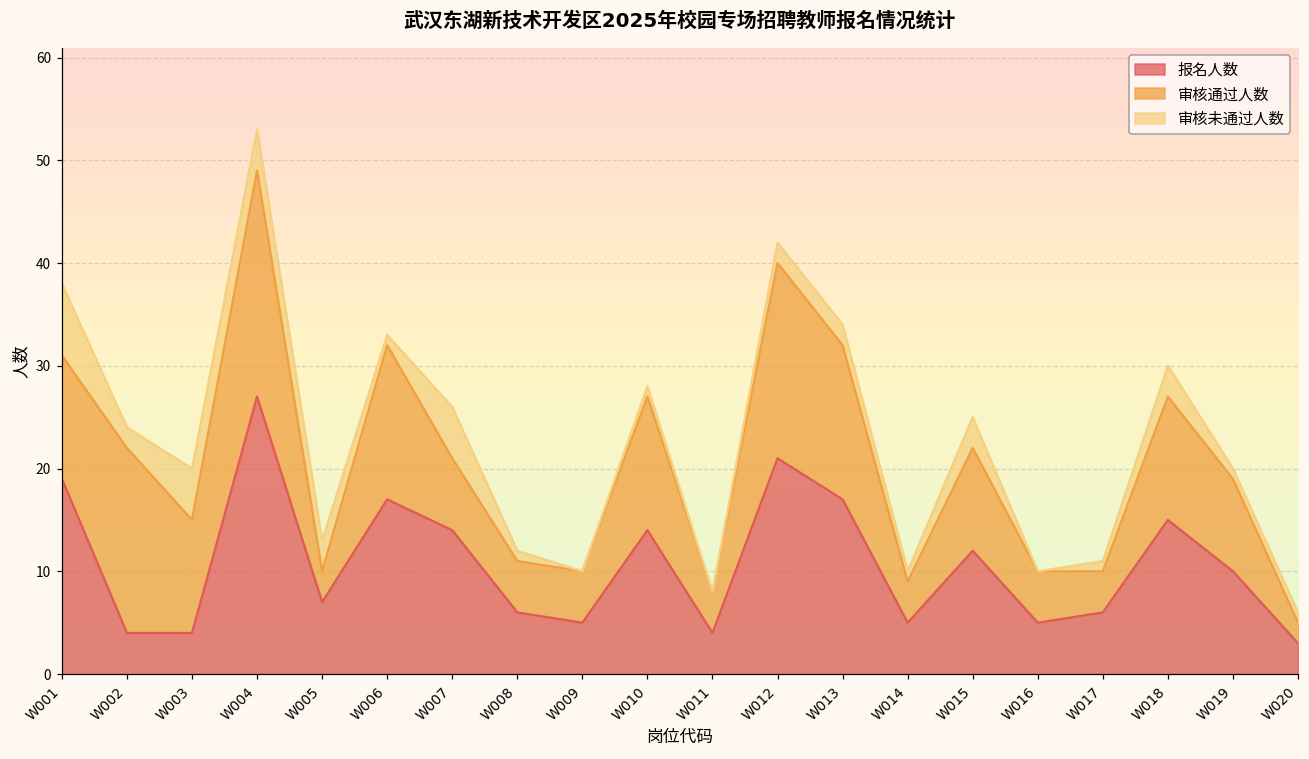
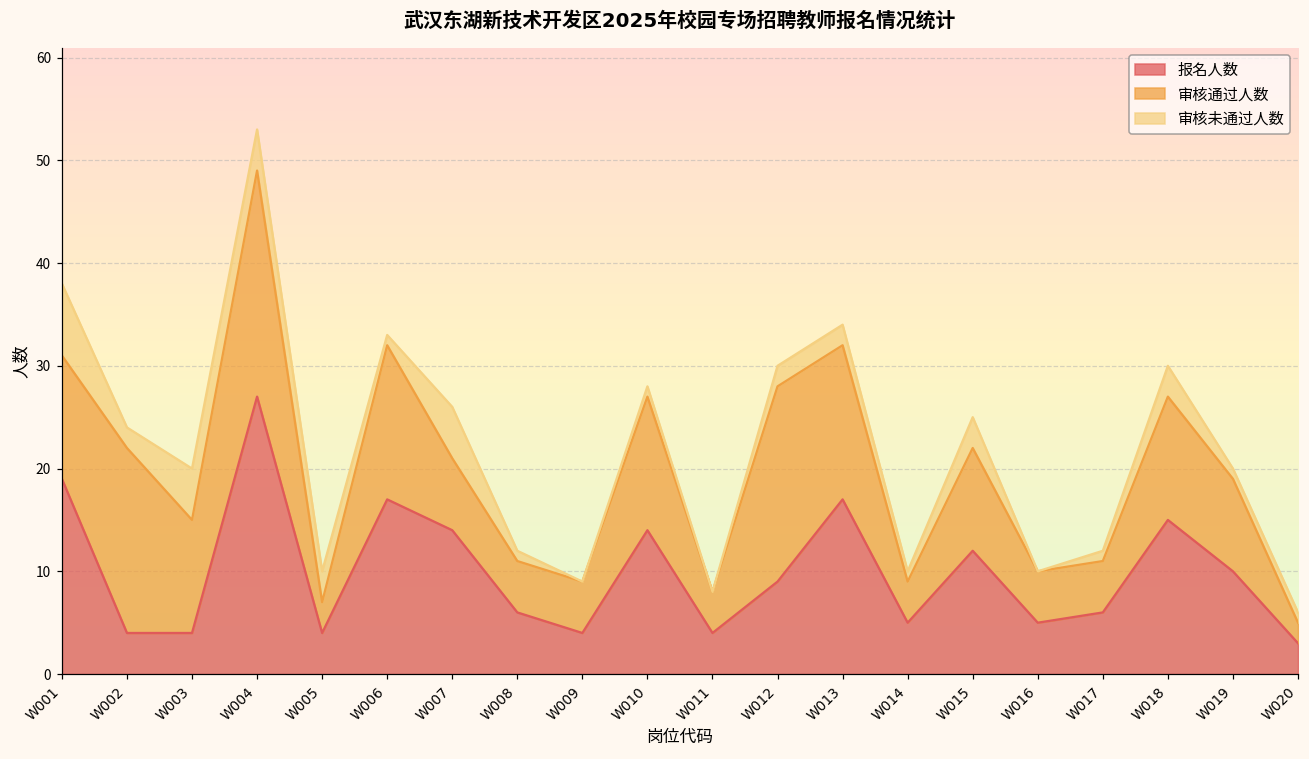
  {
    "报名人数": {
      "W001": 19,
      "W002": 4,
      "W003": 4,
      "W004": 27,
-     "W005": 7,
+     "W005": 4,
      "W006": 17,
      "W007": 14,
      "W008": 6,
-     "W009": 5,
+     "W009": 4,
      "W010": 14,
      "W011": 4,
-     "W012": 21,
+     "W012": 9,
      "W013": 17,
      "W014": 5,
      "W015": 12,
      "W016": 5,
      "W017": 6,
      "W018": 15,
      "W019": 10,
      "W020": 3
    },
    "审核通过人数": {
      "W001": 12,
      "W002": 18,
      "W003": 11,
      "W004": 22,
      "W005": 3,
      "W006": 15,
      "W007": 7,
      "W008": 5,
      "W010": 13,
      "W012": 19,
      "W013": 15,
      "W014": 4,
      "W015": 10,
-     "W017": 4,
+     "W017": 5,
      "W018": 12,
      "W019": 9,
      "W020": 2
    },
    "审核未通过人数": {
      "W001": 7,
      "W002": 2,
      "W003": 5,
      "W004": 4,
      "W005": 3,
      "W006": 1,
      "W007": 5,
      "W008": 1,
      "W010": 1,
      "W012": 2,
      "W013": 2,
      "W014": 1,
      "W015": 3,
      "W017": 1,
      "W018": 3,
      "W019": 1,
      "W020": 1
    }
  }
